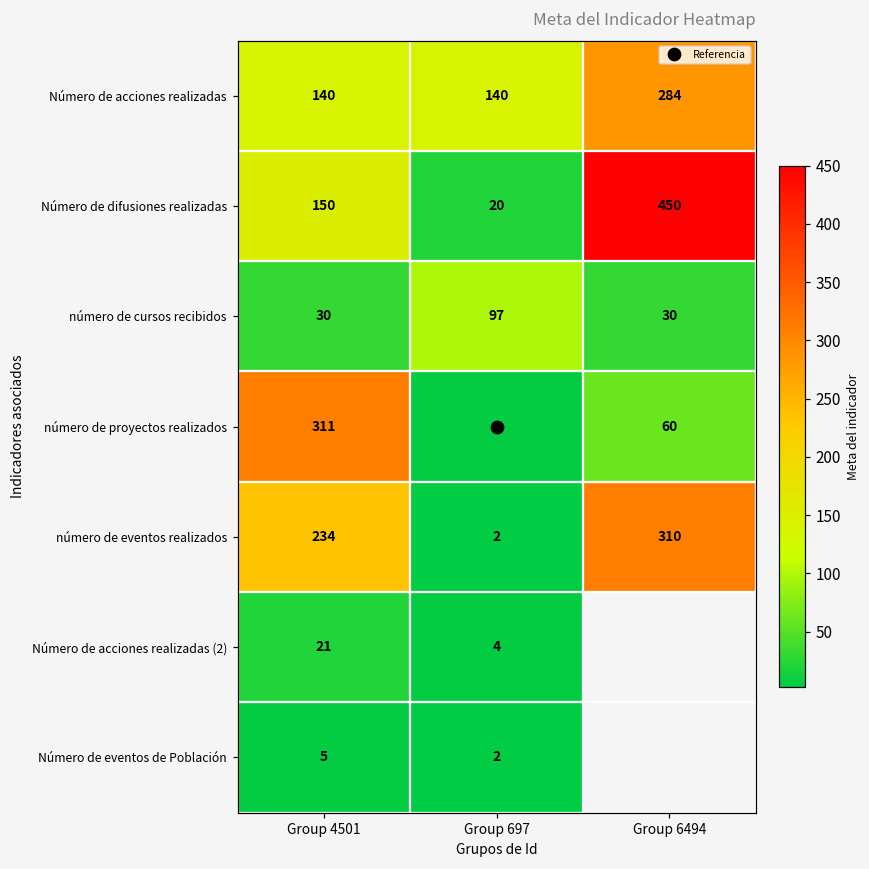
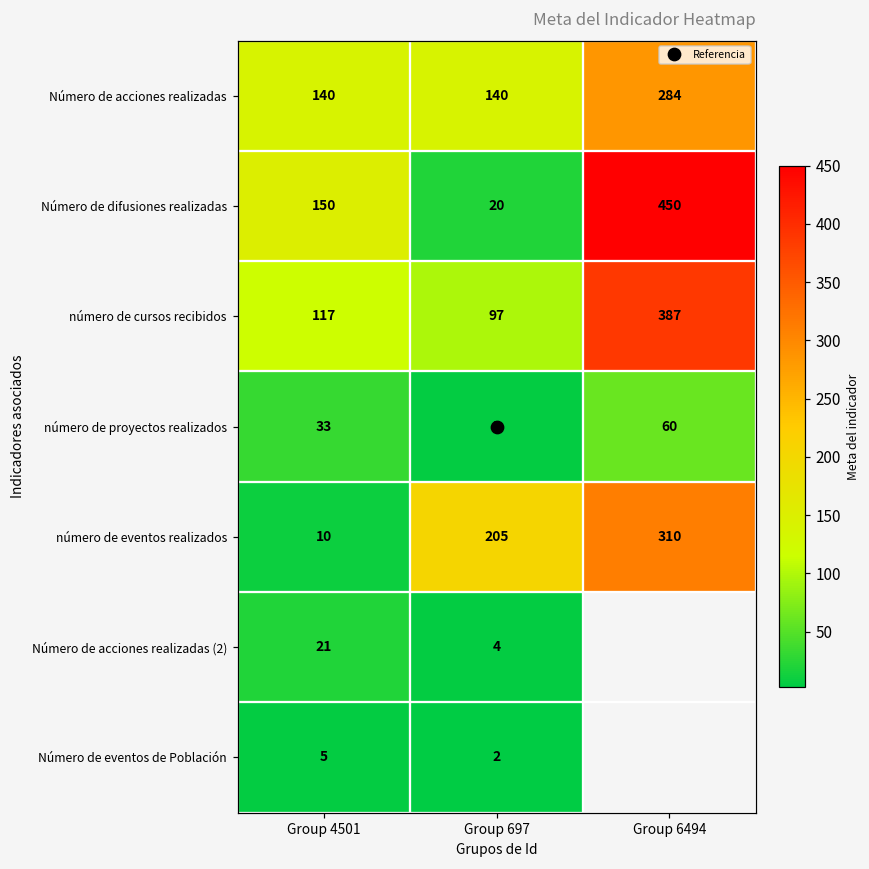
  {
    "Número de acciones realizadas": {
      "Group 4501": 140,
      "Group 697": 140,
      "Group 6494": 284
    },
    "Número de difusiones realizadas": {
      "Group 4501": 150,
      "Group 697": 20,
      "Group 6494": 450
    },
    "número de cursos recibidos": {
-     "Group 4501": 30,
+     "Group 4501": 117,
      "Group 697": 97,
-     "Group 6494": 30
+     "Group 6494": 387
    },
    "número de proyectos realizados": {
-     "Group 4501": 311,
+     "Group 4501": 33,
      "Group 6494": 60
    },
    "número de eventos realizados": {
-     "Group 4501": 234,
-     "Group 697": 2,
+     "Group 4501": 10,
+     "Group 697": 205,
      "Group 6494": 310
    },
    "Número de acciones realizadas (2)": {
      "Group 4501": 21,
      "Group 697": 4
    },
    "Número de eventos de Población": {
      "Group 4501": 5,
      "Group 697": 2
    }
  }
